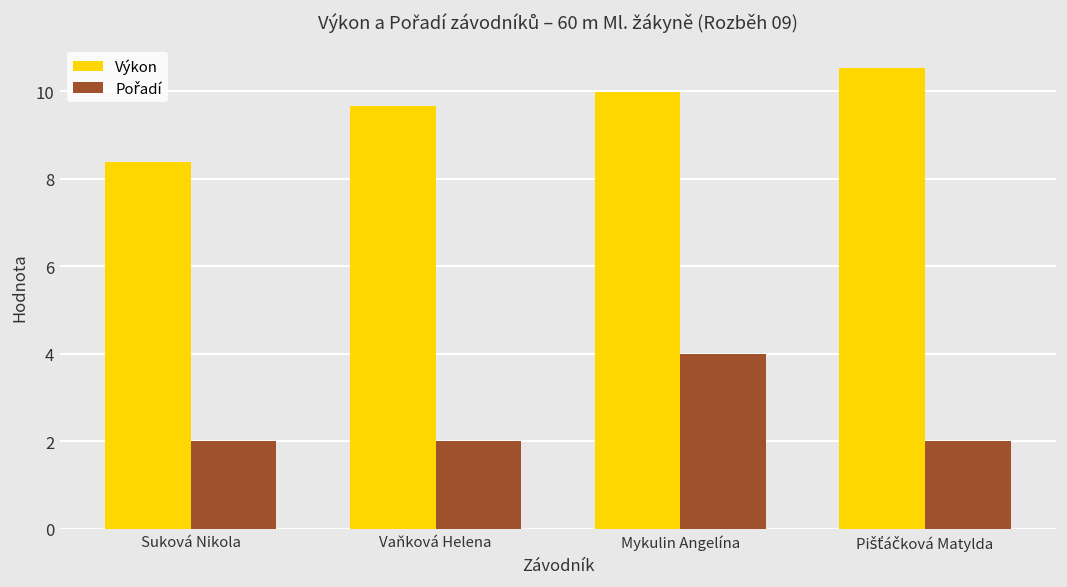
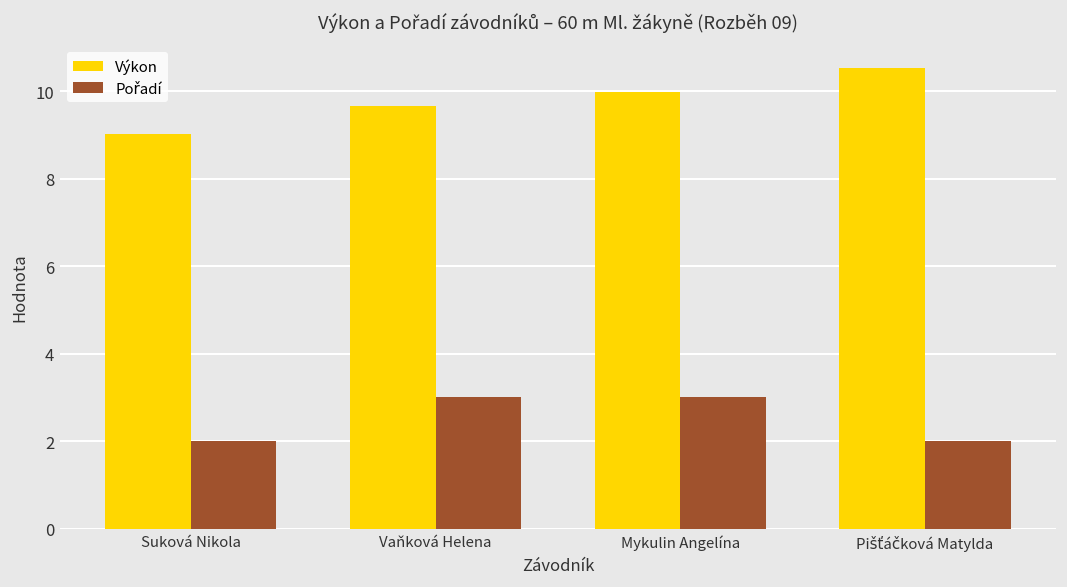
  {
    "Výkon": {
-     "Suková Nikola": 8.4,
+     "Suková Nikola": 9.0,
      "Vaňková Helena": 9.7,
      "Mykulin Angelína": 10.0,
      "Pišťáčková Matylda": 10.5
    },
    "Pořadí": {
      "Suková Nikola": 2,
-     "Vaňková Helena": 2,
-     "Mykulin Angelína": 4,
+     "Vaňková Helena": 3,
+     "Mykulin Angelína": 3,
      "Pišťáčková Matylda": 2
    }
  }
